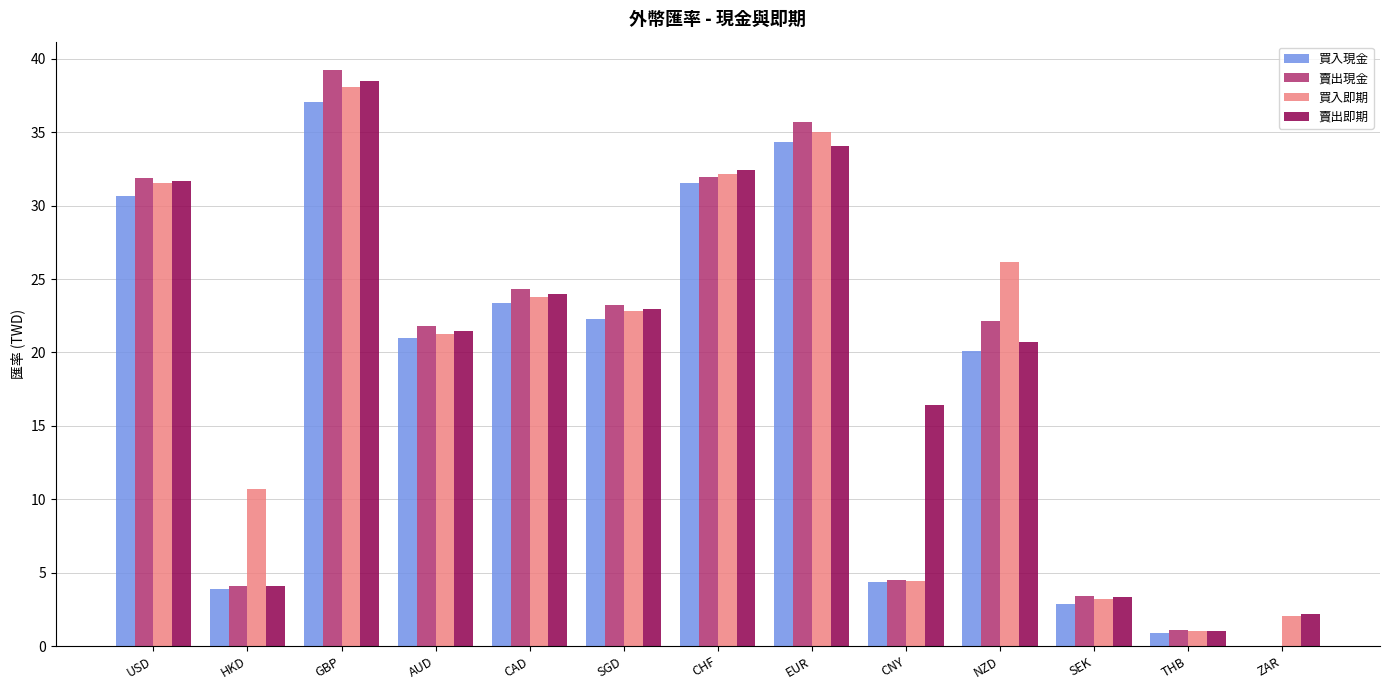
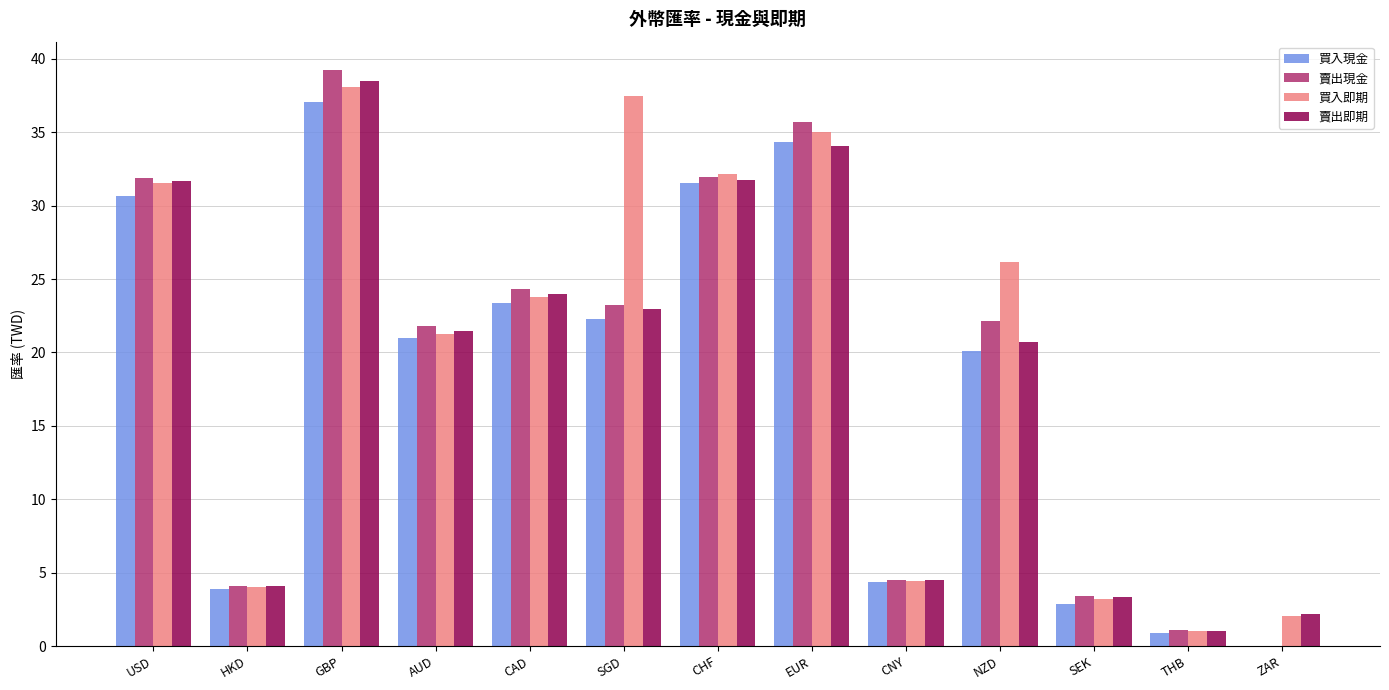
  {
    "買入現金": {
      "USD": 30.7,
      "HKD": 3.9,
      "GBP": 37.1,
      "AUD": 21.0,
      "CAD": 23.4,
      "SGD": 22.3,
      "CHF": 31.5,
      "EUR": 34.4,
      "CNY": 4.4,
      "NZD": 20.1,
      "SEK": 2.9,
      "THB": 0.9,
      "ZAR": 0.0
    },
    "賣出現金": {
      "USD": 31.9,
      "HKD": 4.1,
      "GBP": 39.2,
      "AUD": 21.8,
      "CAD": 24.3,
      "SGD": 23.2,
      "CHF": 32.0,
      "EUR": 35.7,
      "CNY": 4.5,
      "NZD": 22.2,
      "SEK": 3.4,
      "THB": 1.1,
      "ZAR": 0.0
    },
    "買入即期": {
      "USD": 31.6,
-     "HKD": 10.7,
+     "HKD": 4.0,
      "GBP": 38.1,
      "AUD": 21.3,
      "CAD": 23.8,
-     "SGD": 22.8,
+     "SGD": 37.5,
      "CHF": 32.2,
      "EUR": 35.0,
      "CNY": 4.4,
      "NZD": 26.2,
      "SEK": 3.2,
      "THB": 1.0,
      "ZAR": 2.1
    },
    "賣出即期": {
      "USD": 31.7,
      "HKD": 4.1,
      "GBP": 38.5,
      "AUD": 21.5,
      "CAD": 24.0,
      "SGD": 23.0,
-     "CHF": 32.5,
+     "CHF": 31.7,
      "EUR": 34.1,
-     "CNY": 16.4,
+     "CNY": 4.5,
      "NZD": 20.7,
      "SEK": 3.3,
      "THB": 1.1,
      "ZAR": 2.2
    }
  }
